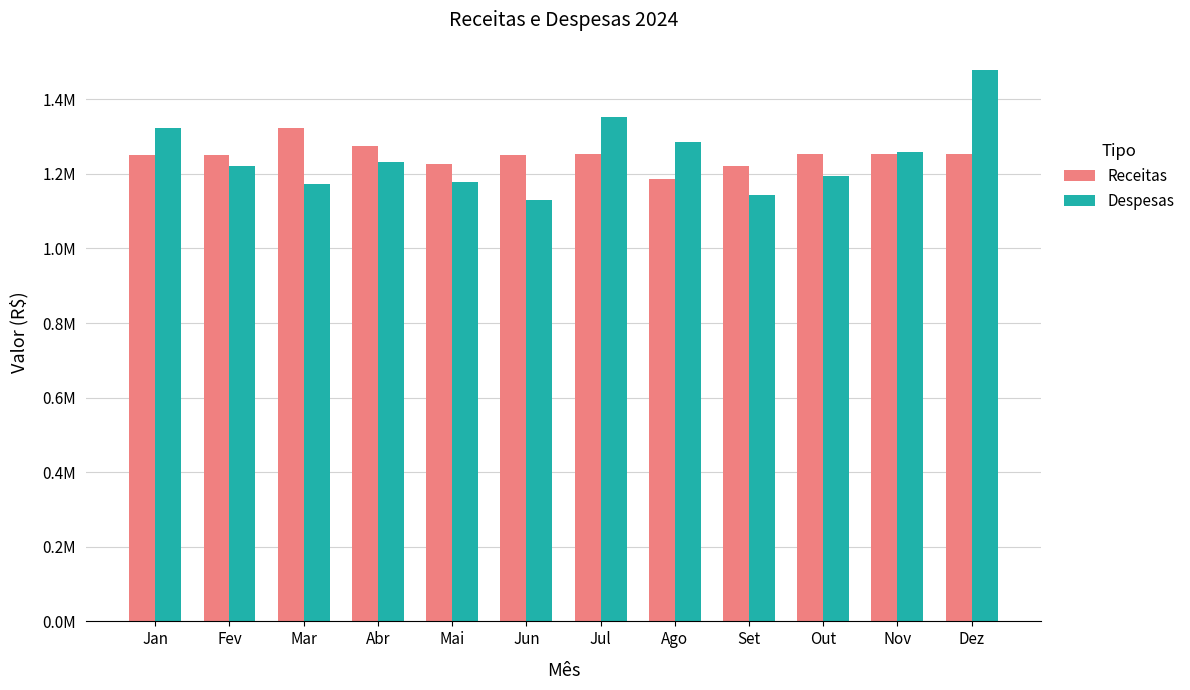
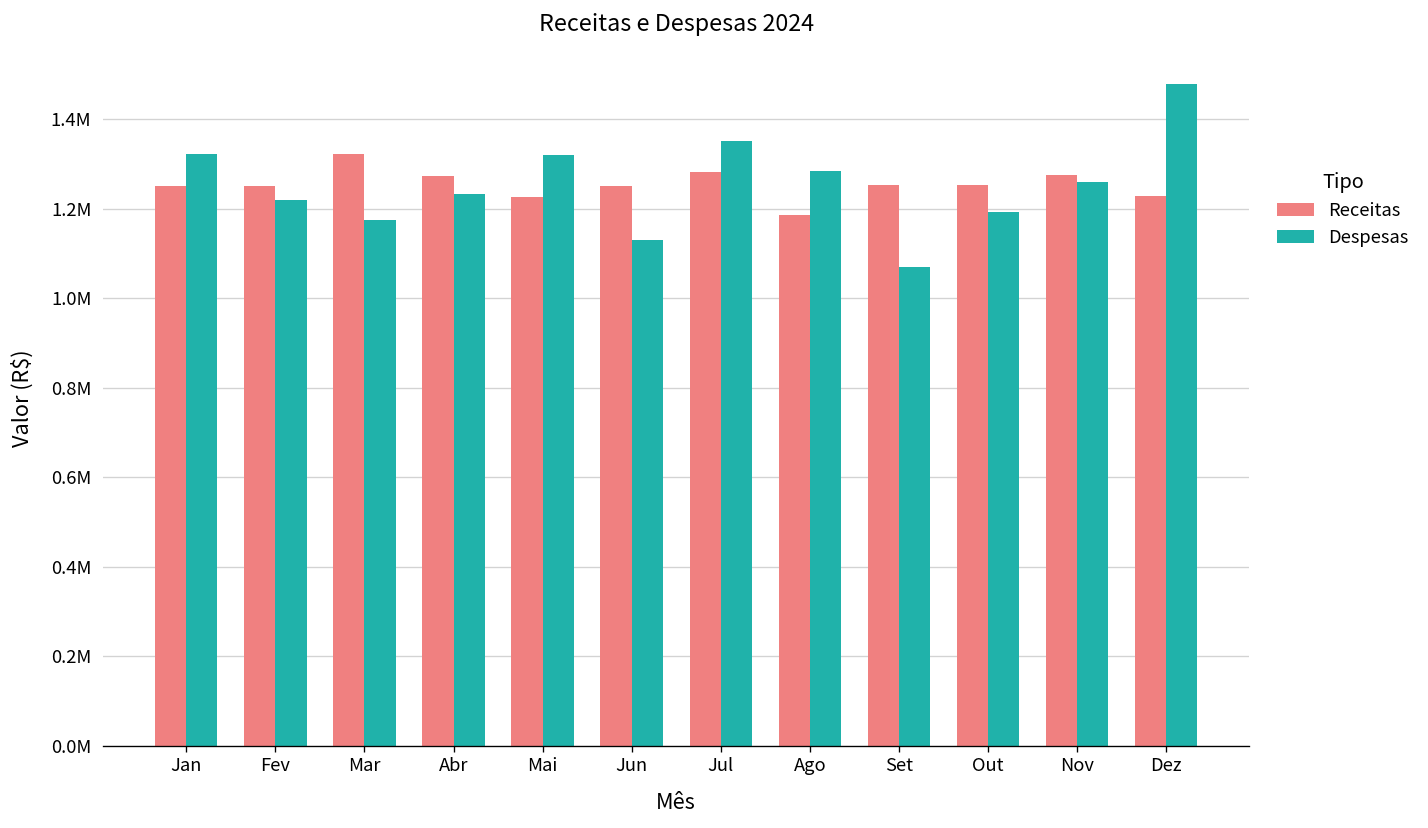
  {
    "Receitas": {
      "Jan": 1250000,
      "Fev": 1250000,
      "Mar": 1320000,
      "Abr": 1270000,
      "Mai": 1230000,
      "Jun": 1250000,
-     "Jul": 1250000,
+     "Jul": 1280000,
      "Ago": 1190000,
-     "Set": 1220000,
+     "Set": 1250000,
      "Out": 1250000,
-     "Nov": 1250000,
-     "Dez": 1250000
+     "Nov": 1270000,
+     "Dez": 1230000
    },
    "Despesas": {
      "Jan": 1320000,
      "Fev": 1220000,
      "Mar": 1170000,
      "Abr": 1230000,
-     "Mai": 1180000,
+     "Mai": 1320000,
      "Jun": 1130000,
      "Jul": 1350000,
      "Ago": 1280000,
-     "Set": 1140000,
+     "Set": 1070000,
      "Out": 1190000,
      "Nov": 1260000,
      "Dez": 1480000
    }
  }
